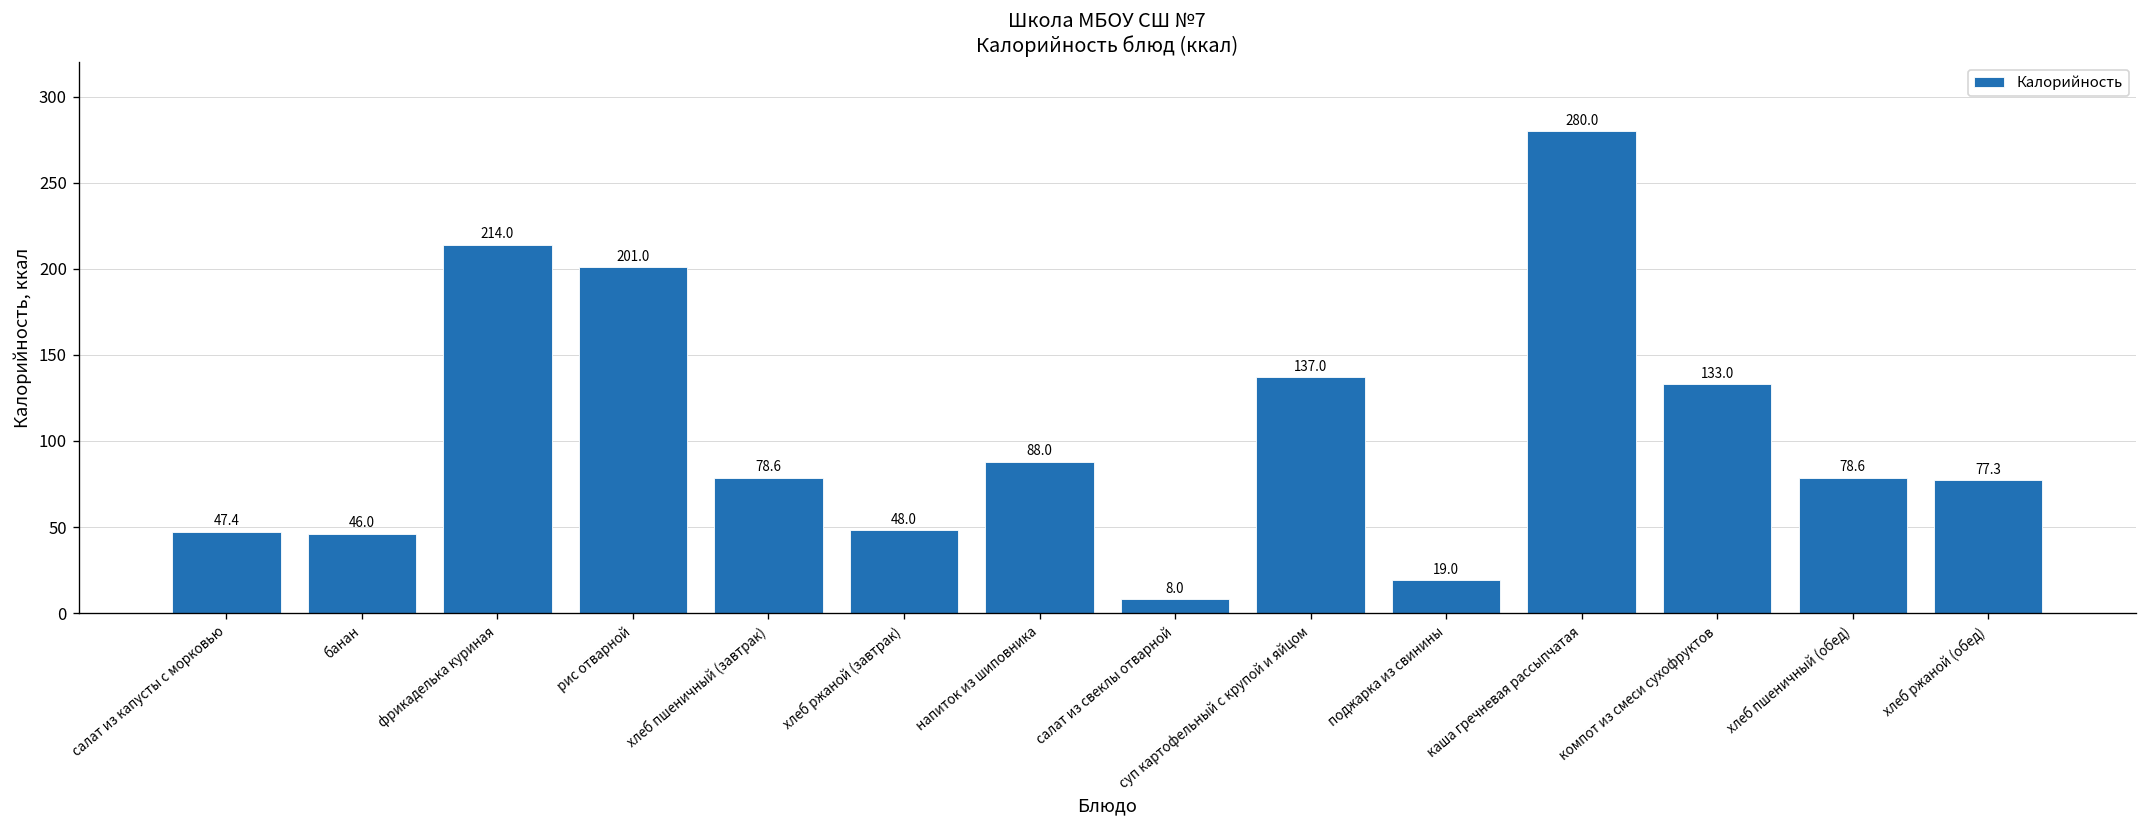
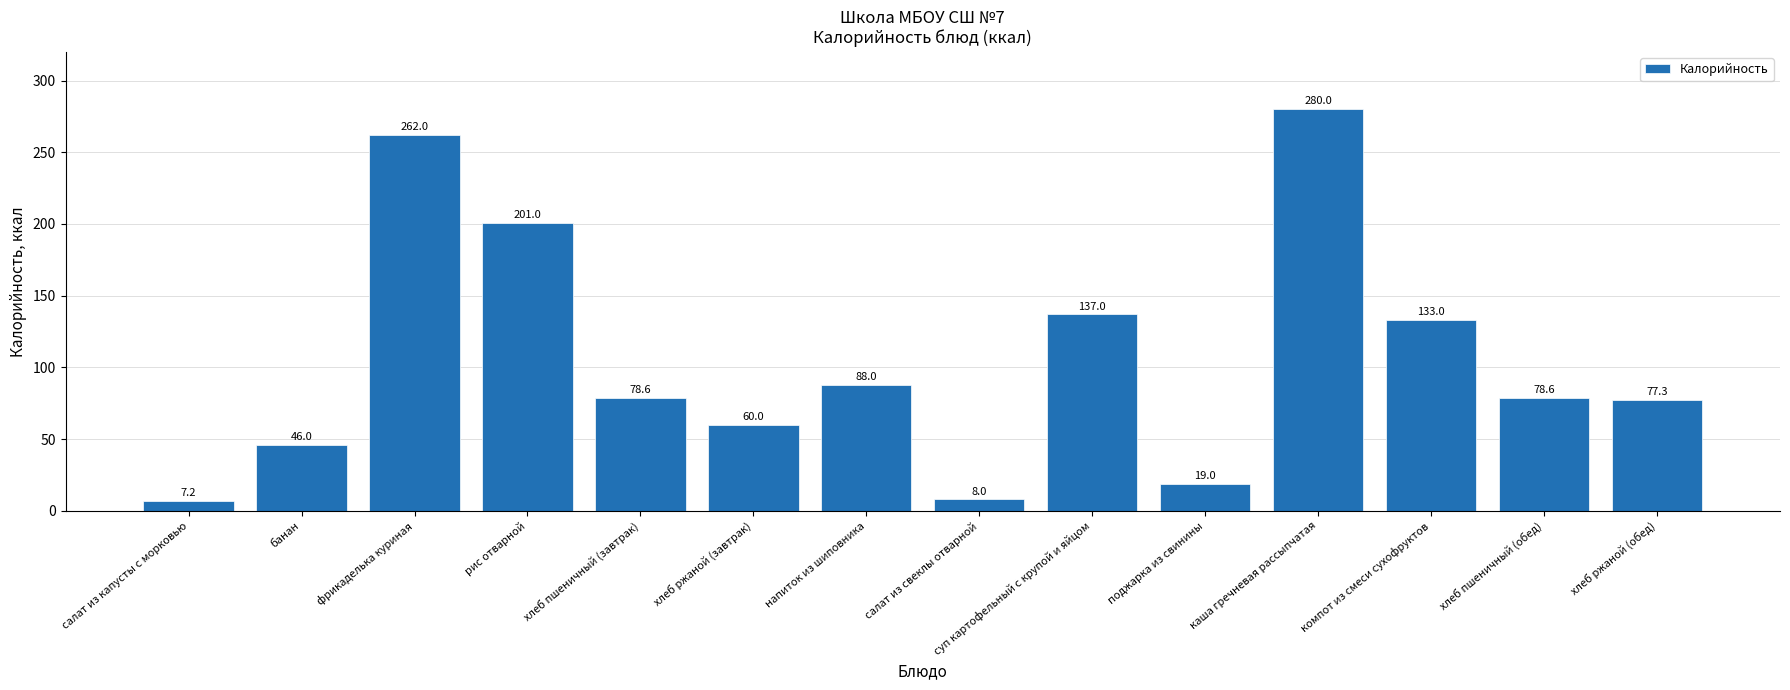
  {
-   "салат из капусты с морковью": 47.4,
+   "салат из капусты с морковью": 7.2,
    "банан": 46.0,
-   "фрикаделька куриная": 214.0,
+   "фрикаделька куриная": 262.0,
    "рис отварной": 201.0,
    "хлеб пшеничный (завтрак)": 78.6,
-   "хлеб ржаной (завтрак)": 48.0,
+   "хлеб ржаной (завтрак)": 60.0,
    "напиток из шиповника": 88.0,
    "салат из свеклы отварной": 8.0,
    "суп картофельный с крупой и яйцом": 137.0,
    "поджарка из свинины": 19.0,
    "каша гречневая рассыпчатая": 280.0,
    "компот из смеси сухофруктов": 133.0,
    "хлеб пшеничный (обед)": 78.6,
    "хлеб ржаной (обед)": 77.3
  }
